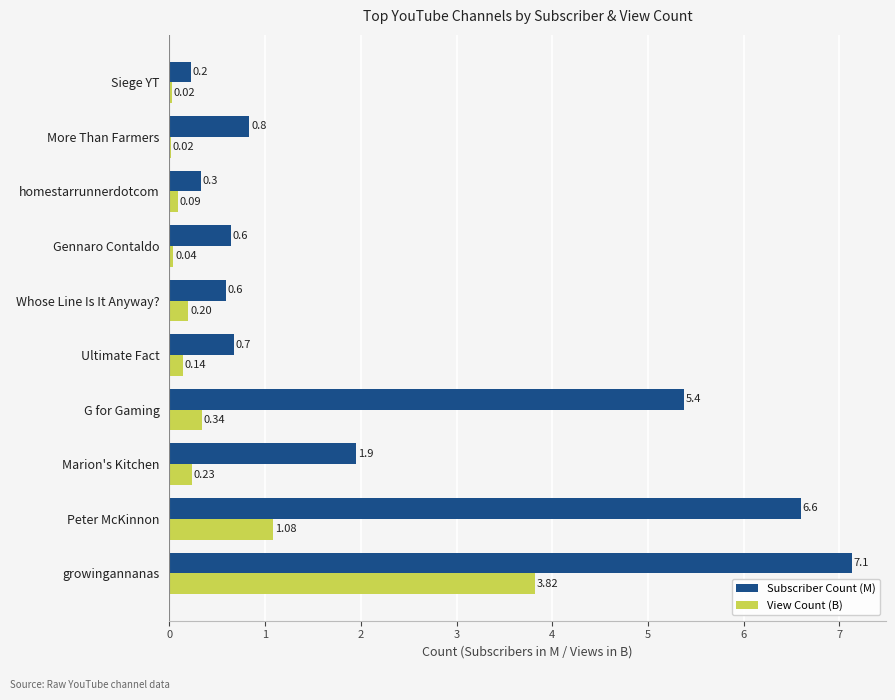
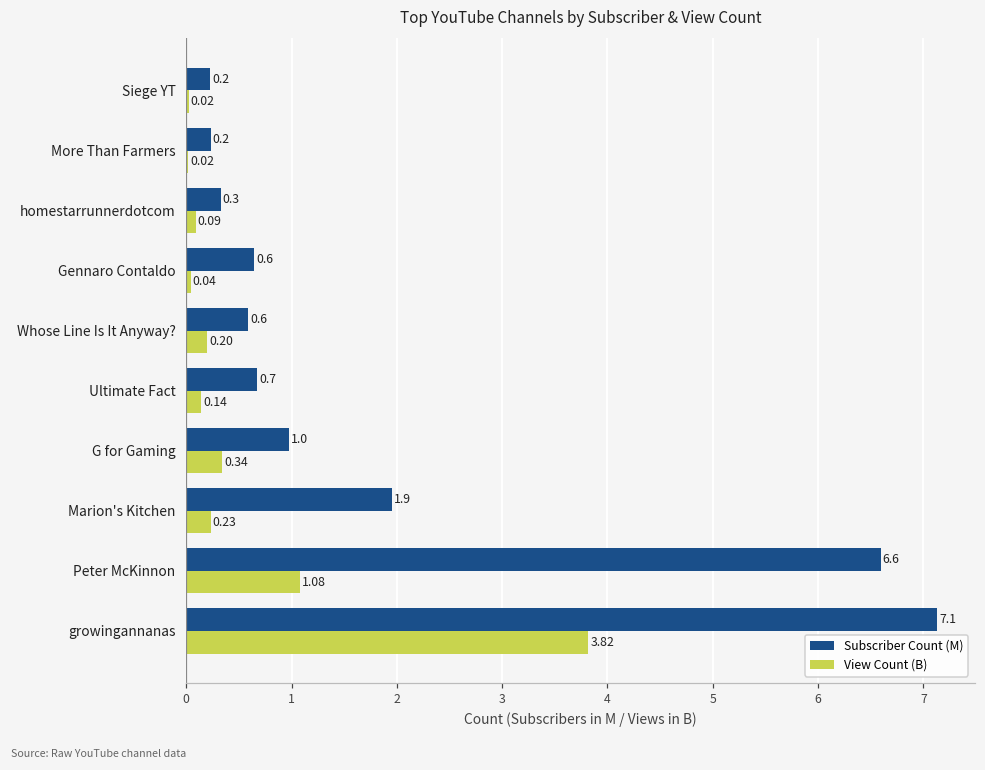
  {
    "Subscriber Count (M)": {
      "Siege YT": 0.2,
-     "More Than Farmers": 0.8,
+     "More Than Farmers": 0.2,
      "homestarrunnerdotcom": 0.3,
      "Gennaro Contaldo": 0.6,
      "Whose Line Is It Anyway?": 0.6,
      "Ultimate Fact": 0.7,
-     "G for Gaming": 5.4,
+     "G for Gaming": 1.0,
      "Marion's Kitchen": 1.9,
      "Peter McKinnon": 6.6,
      "growingannanas": 7.1
    },
    "View Count (B)": {
      "Siege YT": 0.02,
      "More Than Farmers": 0.02,
      "homestarrunnerdotcom": 0.09,
      "Gennaro Contaldo": 0.04,
      "Whose Line Is It Anyway?": 0.20,
      "Ultimate Fact": 0.14,
      "G for Gaming": 0.34,
      "Marion's Kitchen": 0.23,
      "Peter McKinnon": 1.08,
      "growingannanas": 3.82
    }
  }
